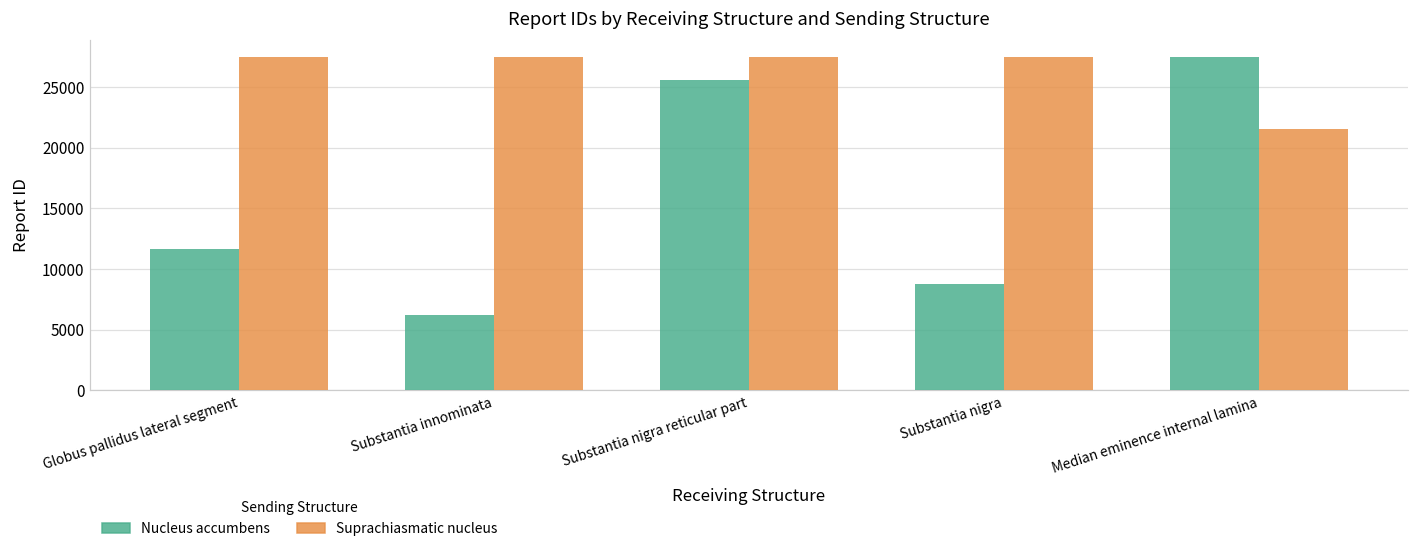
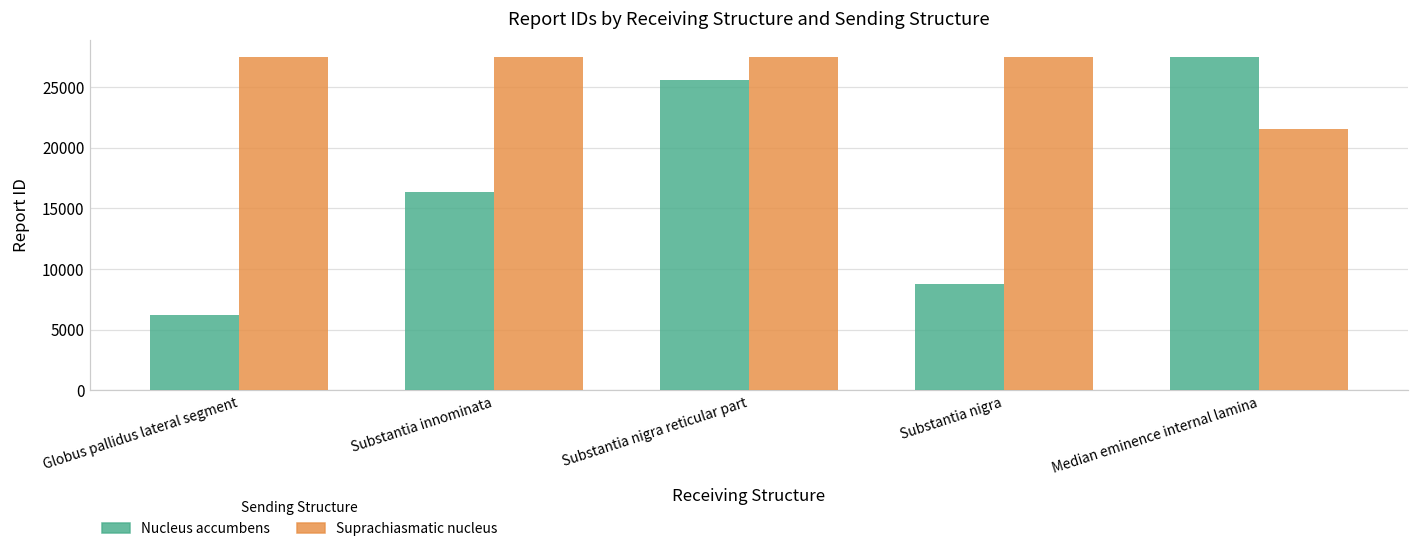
  {
    "Nucleus accumbens": {
-     "Globus pallidus lateral segment": 11700,
-     "Substantia innominata": 6200,
+     "Globus pallidus lateral segment": 6200,
+     "Substantia innominata": 16400,
      "Substantia nigra reticular part": 25600,
      "Substantia nigra": 8800,
      "Median eminence internal lamina": 27400
    },
    "Suprachiasmatic nucleus": {
      "Globus pallidus lateral segment": 27500,
      "Substantia innominata": 27500,
      "Substantia nigra reticular part": 27500,
      "Substantia nigra": 27500,
      "Median eminence internal lamina": 21500
    }
  }
